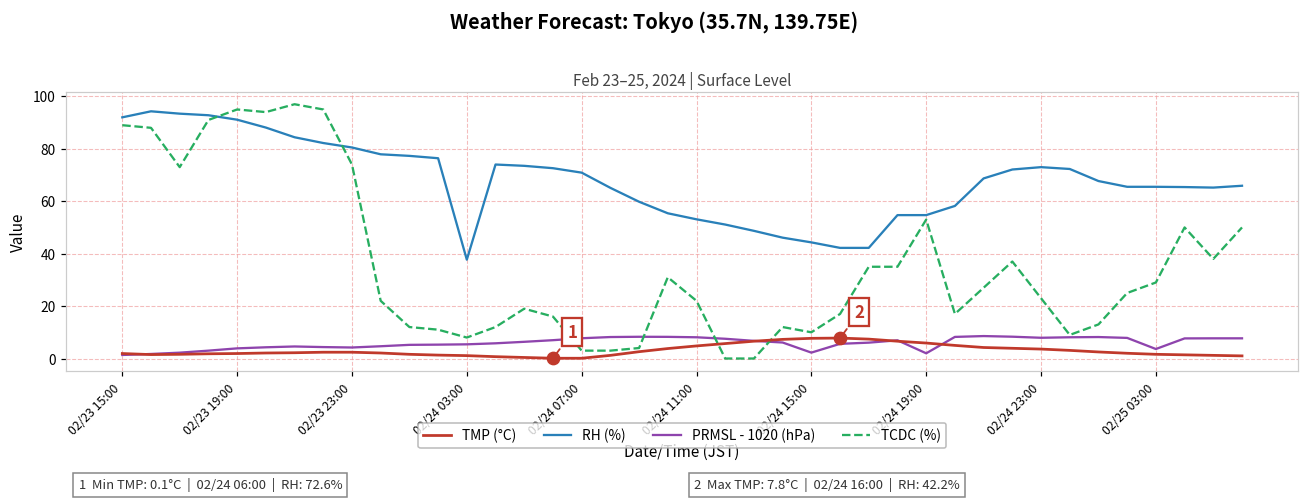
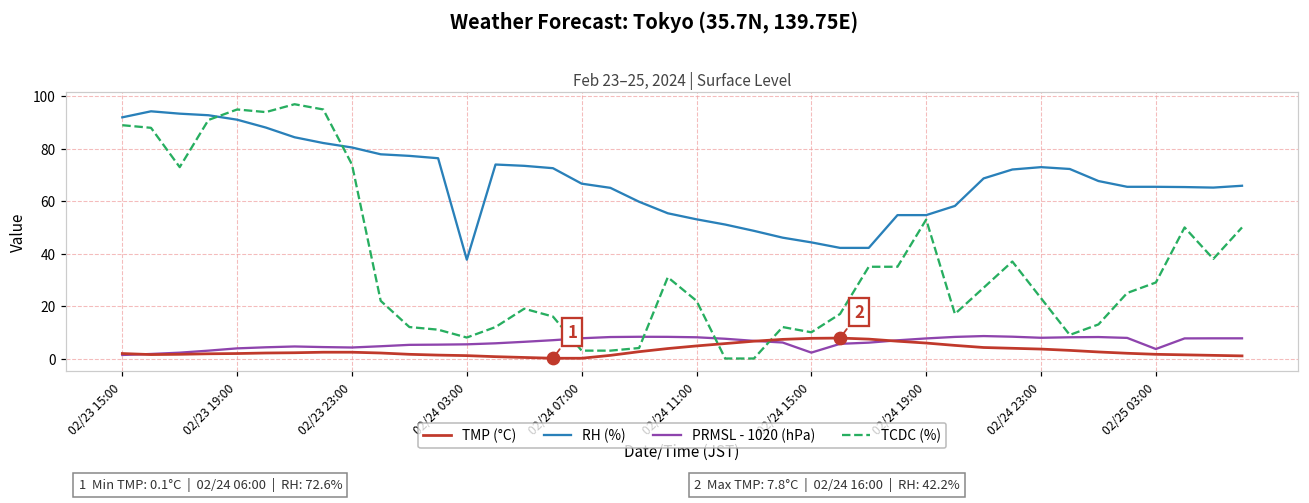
  {
    "RH (%)": {
      "02/23 15:00": 92,
      "02/23 19:00": 91,
      "02/23 23:00": 81,
      "02/24 03:00": 38,
-     "02/24 07:00": 71,
+     "02/24 07:00": 67,
      "02/24 11:00": 53,
      "02/24 15:00": 44,
      "02/24 19:00": 55,
      "02/24 23:00": 73,
      "02/25 03:00": 66
    },
    "PRMSL - 1020 (hPa)": {
      "02/23 19:00": 4,
      "02/23 23:00": 4,
      "02/24 03:00": 5,
      "02/24 11:00": 8,
      "02/24 15:00": 2,
-     "02/24 19:00": 2,
+     "02/24 19:00": 8,
      "02/24 23:00": 8,
      "02/25 03:00": 4
    },
    "TCDC (%)": {
      "02/23 15:00": 89,
      "02/23 19:00": 95,
      "02/23 23:00": 74,
      "02/24 03:00": 8,
      "02/24 07:00": 3,
      "02/24 11:00": 22,
      "02/24 15:00": 10,
      "02/24 19:00": 53,
      "02/24 23:00": 23,
      "02/25 03:00": 29
    }
  }
